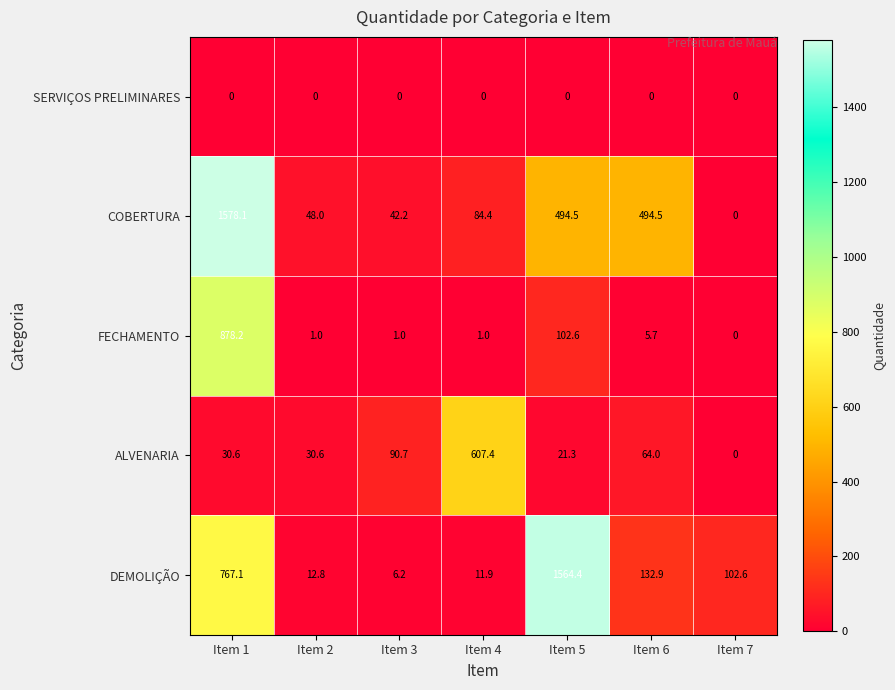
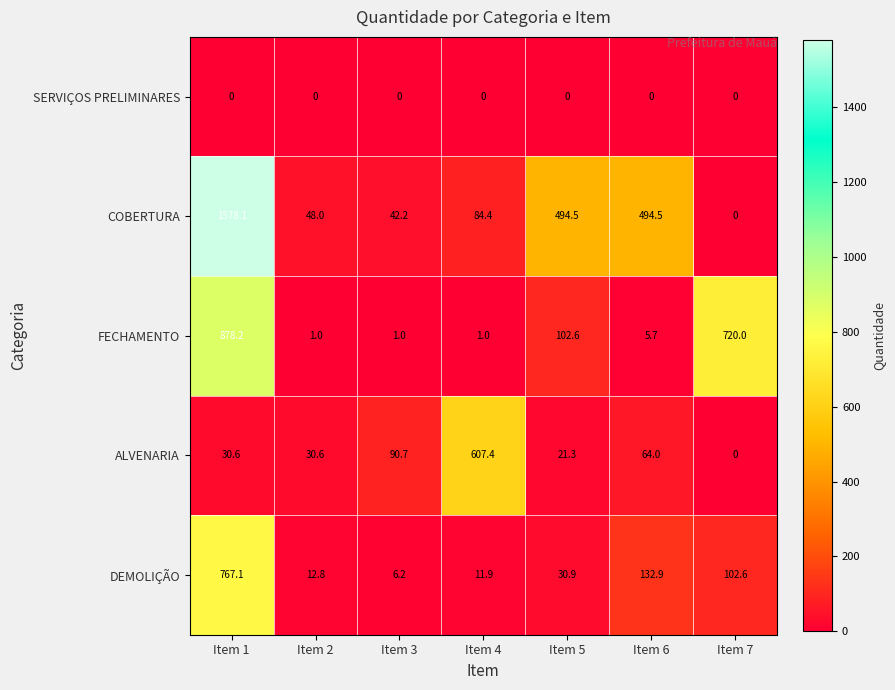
  {
    "SERVIÇOS PRELIMINARES": {
      "Item 1": 0,
      "Item 2": 0,
      "Item 3": 0,
      "Item 4": 0,
      "Item 5": 0,
      "Item 6": 0
    },
    "COBERTURA": {
      "Item 1": 1578.1,
      "Item 2": 48.0,
      "Item 3": 42.2,
      "Item 4": 84.4,
      "Item 5": 494.5,
      "Item 6": 494.5,
      "Item 7": 0
    },
    "FECHAMENTO": {
      "Item 1": 878.2,
      "Item 2": 1.0,
      "Item 3": 1.0,
      "Item 4": 1.0,
      "Item 5": 102.6,
      "Item 6": 5.7,
-     "Item 7": 0
+     "Item 7": 720.0
    },
    "ALVENARIA": {
      "Item 1": 30.6,
      "Item 2": 30.6,
      "Item 3": 90.7,
      "Item 4": 607.4,
      "Item 5": 21.3,
      "Item 6": 64.0,
      "Item 7": 0
    },
    "DEMOLIÇÃO": {
      "Item 1": 767.1,
      "Item 2": 12.8,
      "Item 3": 6.2,
      "Item 4": 11.9,
-     "Item 5": 1564.4,
+     "Item 5": 30.9,
      "Item 6": 132.9,
      "Item 7": 102.6
    }
  }
